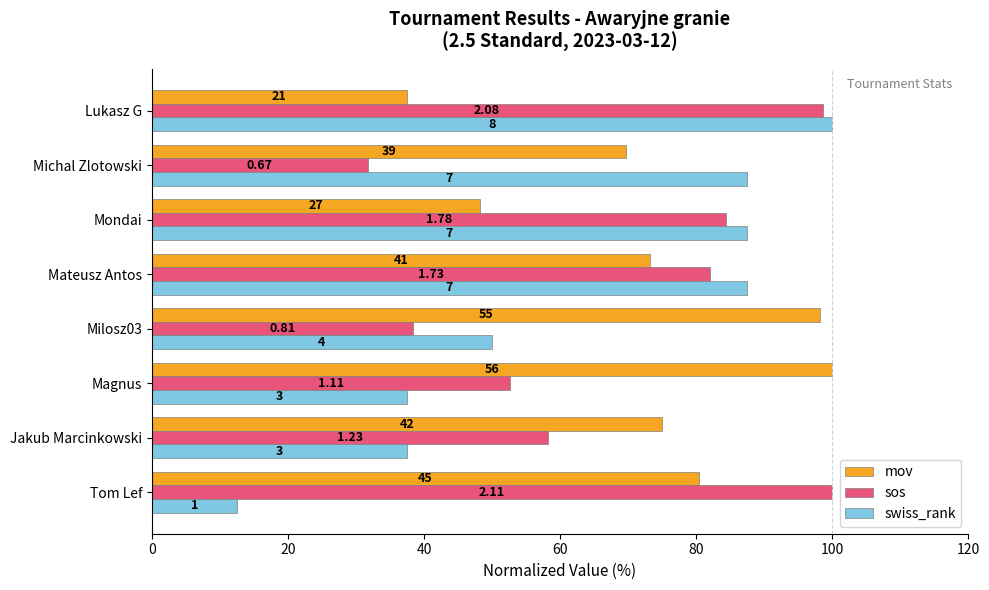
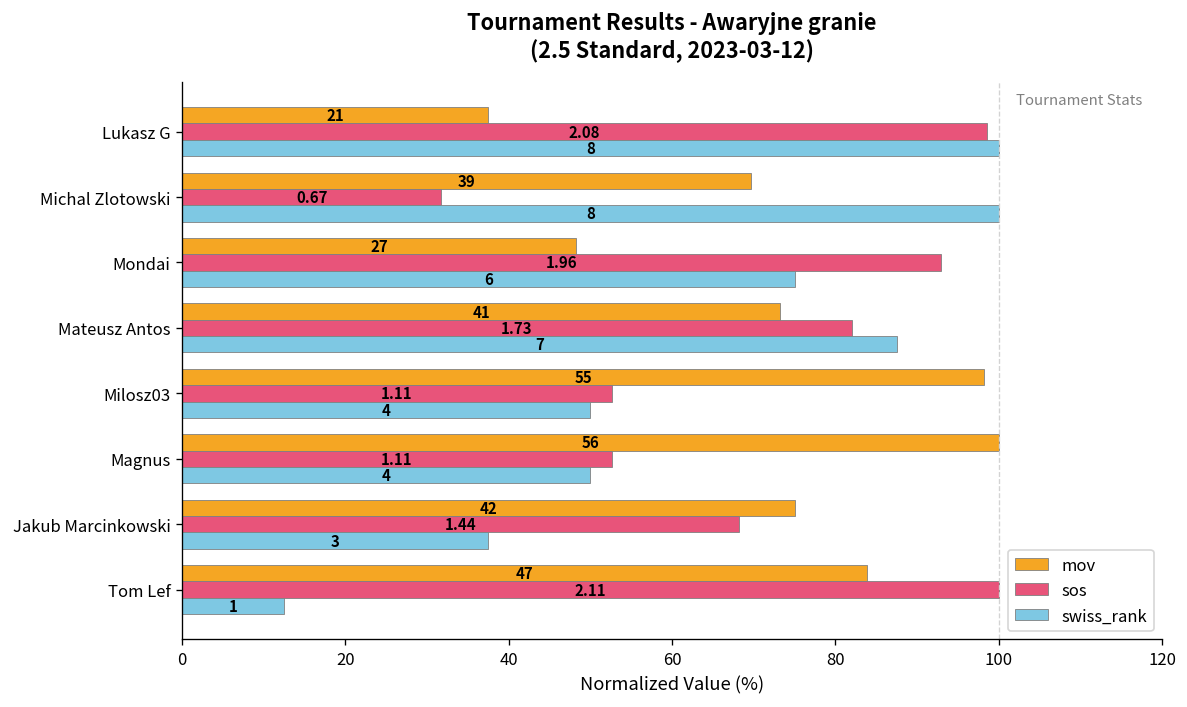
  {
    "mov": {
-     "Tom Lef": 45
+     "Tom Lef": 47
    },
    "sos": {
-     "Mondai": 1.78,
-     "Milosz03": 0.81,
-     "Jakub Marcinkowski": 1.23
+     "Mondai": 1.96,
+     "Milosz03": 1.11,
+     "Jakub Marcinkowski": 1.44
    },
    "swiss_rank": {
-     "Michal Zlotowski": 7,
-     "Mondai": 7,
-     "Magnus": 3
+     "Michal Zlotowski": 8,
+     "Mondai": 6,
+     "Magnus": 4
    }
  }
